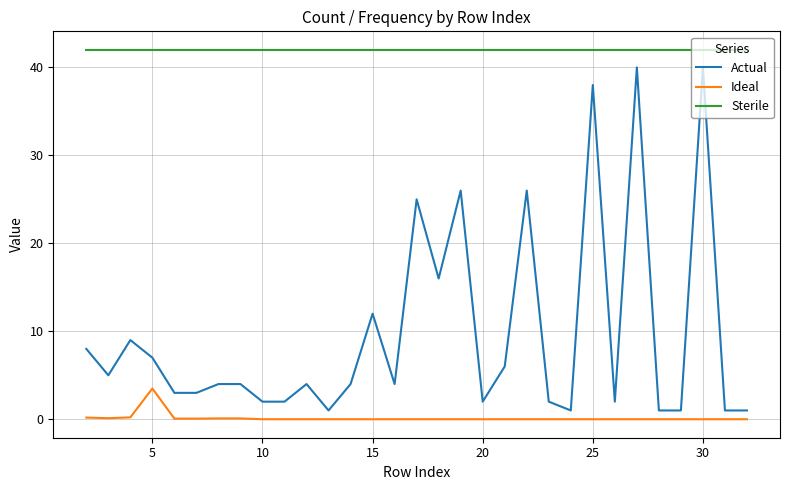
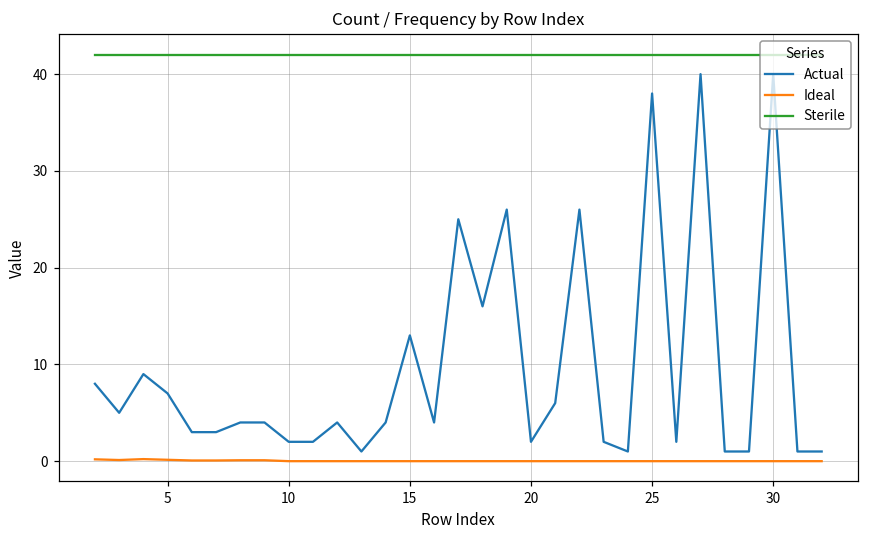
  {
    "Actual": {
      "5": 7,
      "10": 2,
-     "15": 12,
+     "15": 13,
      "20": 2,
      "25": 38
    },
    "Ideal": {
-     "5": 3,
+     "5": 0,
      "10": 0,
      "15": 0,
      "20": 0,
      "25": 0,
      "30": 0
    },
    "Sterile": {
      "5": 42,
      "10": 42,
      "15": 42,
      "20": 42,
      "25": 42
    }
  }
